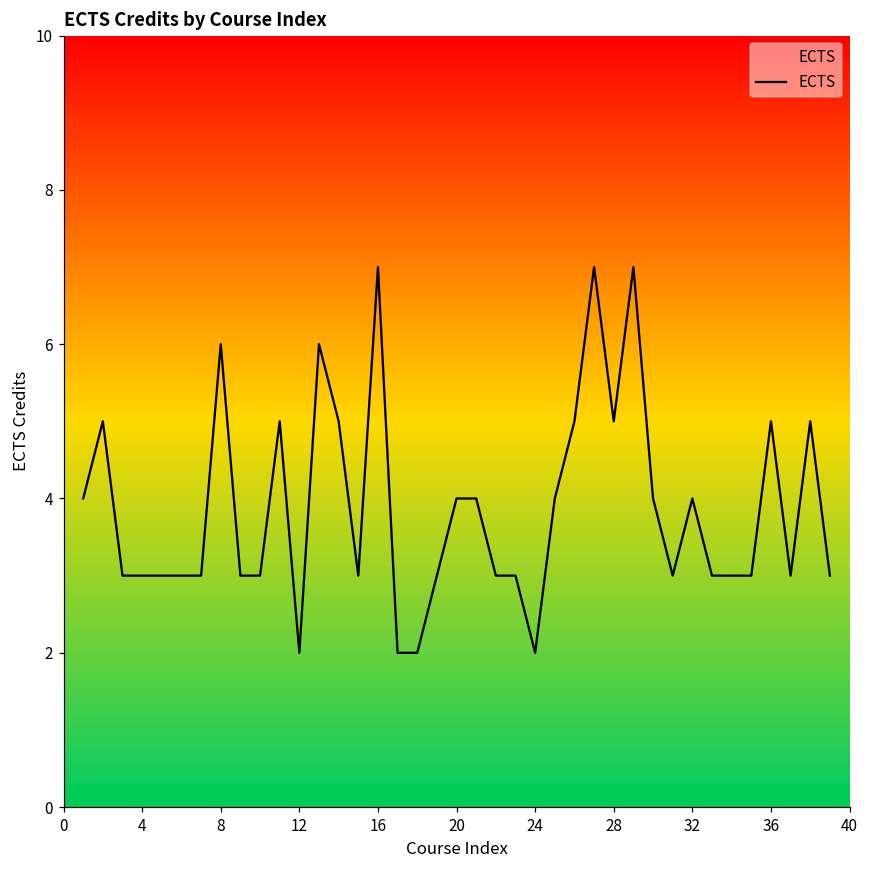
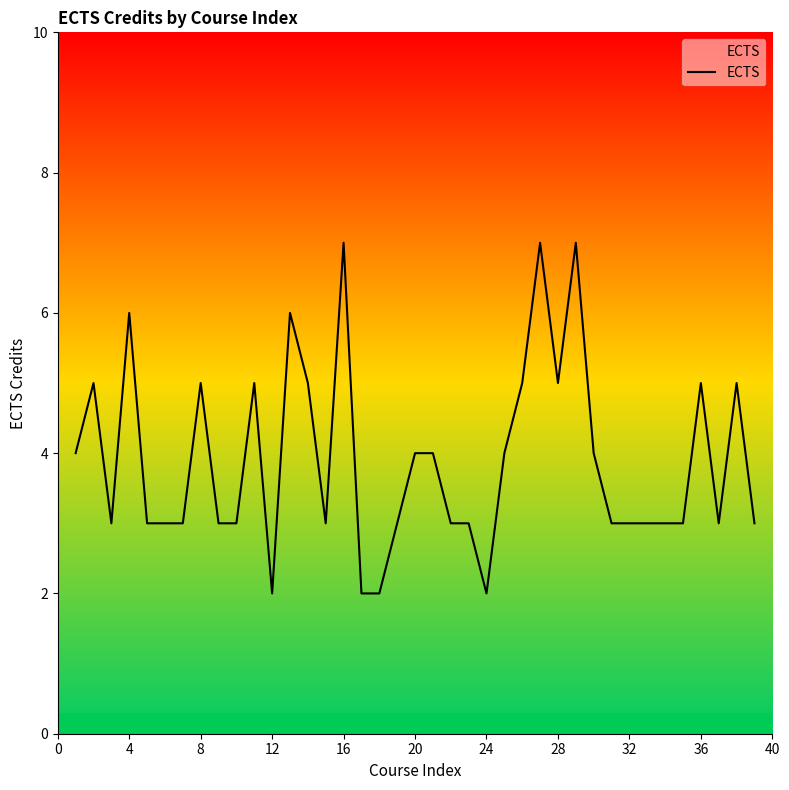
  {
-   "4": 3,
-   "8": 6,
+   "4": 6,
+   "8": 5,
    "12": 2,
    "16": 7,
    "20": 4,
    "24": 2,
    "28": 5,
-   "32": 4,
+   "32": 3,
    "36": 5
  }
